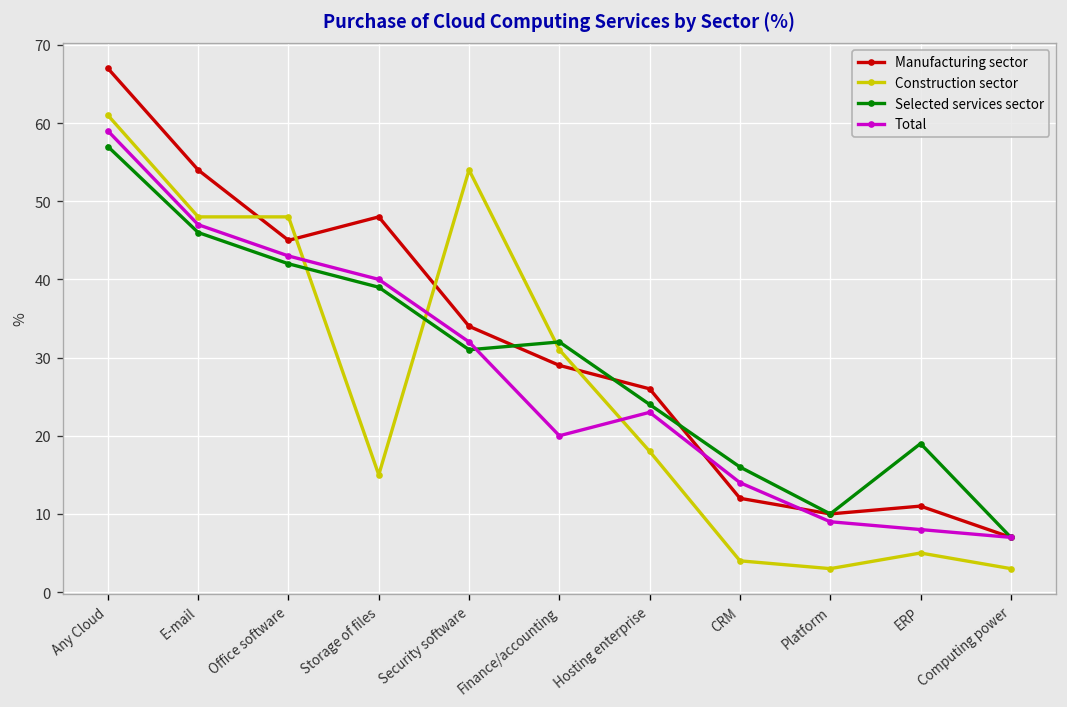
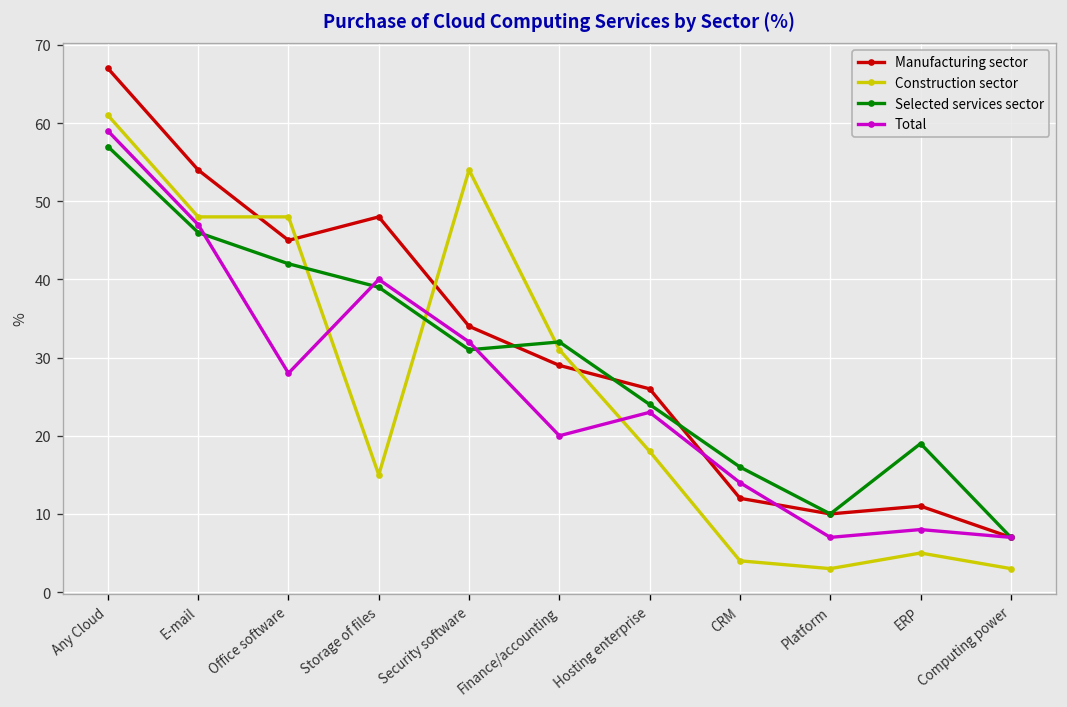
  {
    "Manufacturing sector": {
      "Any Cloud": 67,
      "E-mail": 54,
      "Office software": 45,
      "Storage of files": 48,
      "Security software": 34,
      "Finance/accounting": 29,
      "Hosting enterprise": 26,
      "CRM": 12,
      "ERP": 11
    },
    "Construction sector": {
      "Any Cloud": 61,
      "E-mail": 48,
      "Office software": 48,
      "Storage of files": 15,
      "Security software": 54,
      "Finance/accounting": 31,
      "Hosting enterprise": 18,
      "CRM": 4,
      "Platform": 3,
      "ERP": 5,
      "Computing power": 3
    },
    "Selected services sector": {
      "Any Cloud": 57,
      "E-mail": 46,
      "Office software": 42,
      "Storage of files": 39,
      "Security software": 31,
      "Finance/accounting": 32,
      "Hosting enterprise": 24,
      "CRM": 16,
      "ERP": 19
    },
    "Total": {
      "Any Cloud": 59,
      "E-mail": 47,
-     "Office software": 43,
+     "Office software": 28,
      "Storage of files": 40,
      "Security software": 32,
      "Finance/accounting": 20,
      "Hosting enterprise": 23,
      "CRM": 14,
-     "Platform": 9,
+     "Platform": 7,
      "ERP": 8
    }
  }
